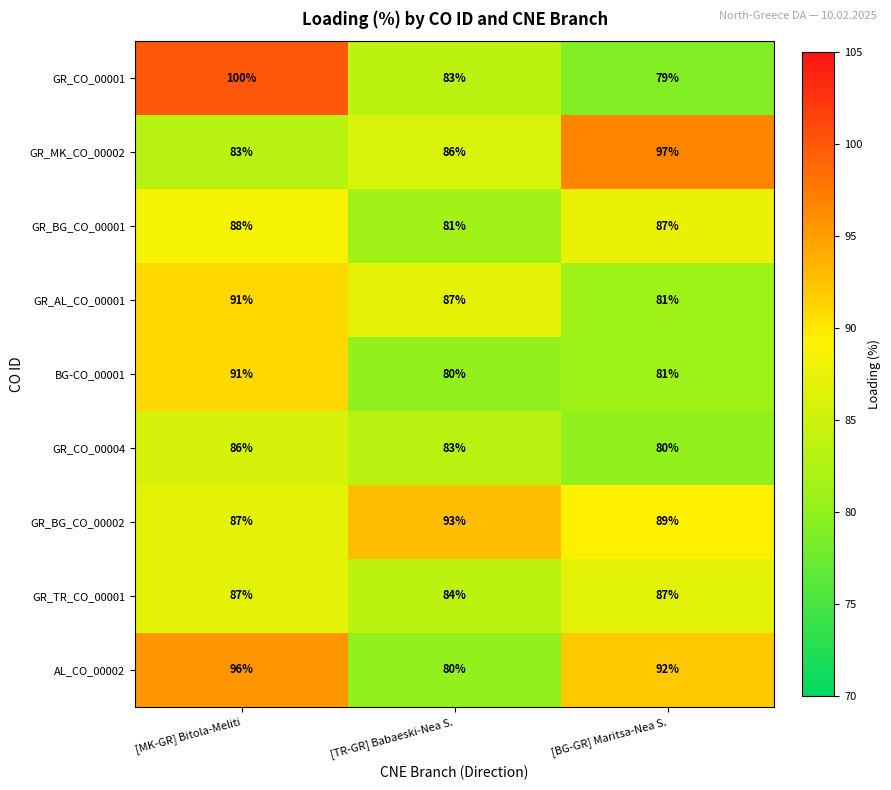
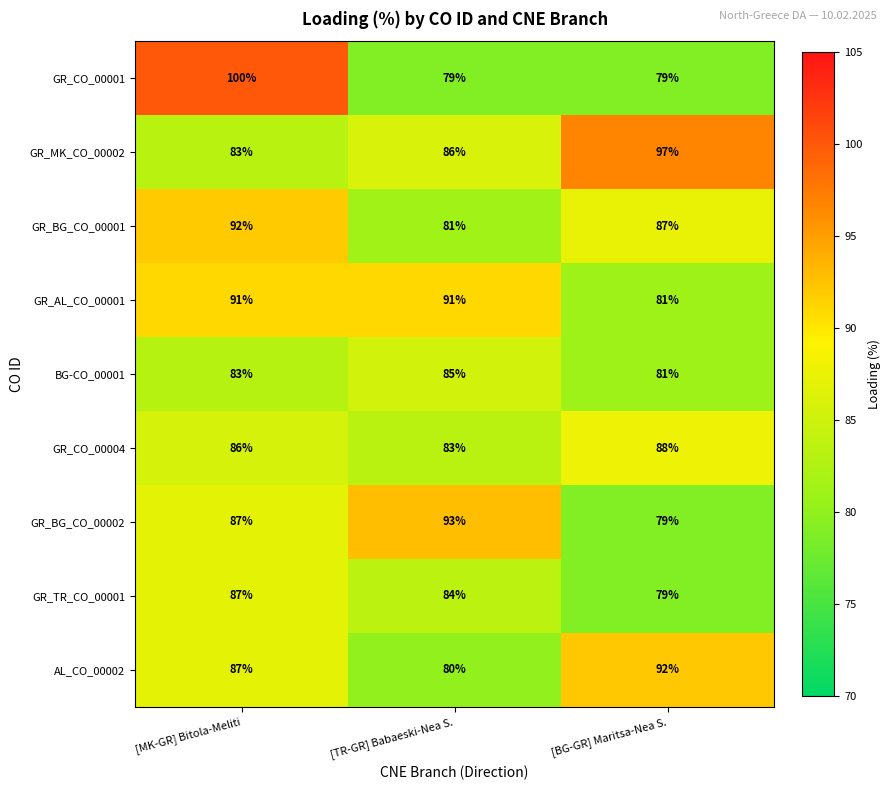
  {
    "GR_CO_00001": {
      "[MK-GR] Bitola-Meliti": "100%",
-     "[TR-GR] Babaeski-Nea S.": "83%",
+     "[TR-GR] Babaeski-Nea S.": "79%",
      "[BG-GR] Maritsa-Nea S.": "79%"
    },
    "GR_MK_CO_00002": {
      "[MK-GR] Bitola-Meliti": "83%",
      "[TR-GR] Babaeski-Nea S.": "86%",
      "[BG-GR] Maritsa-Nea S.": "97%"
    },
    "GR_BG_CO_00001": {
-     "[MK-GR] Bitola-Meliti": "88%",
+     "[MK-GR] Bitola-Meliti": "92%",
      "[TR-GR] Babaeski-Nea S.": "81%",
      "[BG-GR] Maritsa-Nea S.": "87%"
    },
    "GR_AL_CO_00001": {
      "[MK-GR] Bitola-Meliti": "91%",
-     "[TR-GR] Babaeski-Nea S.": "87%",
+     "[TR-GR] Babaeski-Nea S.": "91%",
      "[BG-GR] Maritsa-Nea S.": "81%"
    },
    "BG-CO_00001": {
-     "[MK-GR] Bitola-Meliti": "91%",
-     "[TR-GR] Babaeski-Nea S.": "80%",
+     "[MK-GR] Bitola-Meliti": "83%",
+     "[TR-GR] Babaeski-Nea S.": "85%",
      "[BG-GR] Maritsa-Nea S.": "81%"
    },
    "GR_CO_00004": {
      "[MK-GR] Bitola-Meliti": "86%",
      "[TR-GR] Babaeski-Nea S.": "83%",
-     "[BG-GR] Maritsa-Nea S.": "80%"
+     "[BG-GR] Maritsa-Nea S.": "88%"
    },
    "GR_BG_CO_00002": {
      "[MK-GR] Bitola-Meliti": "87%",
      "[TR-GR] Babaeski-Nea S.": "93%",
-     "[BG-GR] Maritsa-Nea S.": "89%"
+     "[BG-GR] Maritsa-Nea S.": "79%"
    },
    "GR_TR_CO_00001": {
      "[MK-GR] Bitola-Meliti": "87%",
      "[TR-GR] Babaeski-Nea S.": "84%",
-     "[BG-GR] Maritsa-Nea S.": "87%"
+     "[BG-GR] Maritsa-Nea S.": "79%"
    },
    "AL_CO_00002": {
-     "[MK-GR] Bitola-Meliti": "96%",
+     "[MK-GR] Bitola-Meliti": "87%",
      "[TR-GR] Babaeski-Nea S.": "80%",
      "[BG-GR] Maritsa-Nea S.": "92%"
    }
  }
